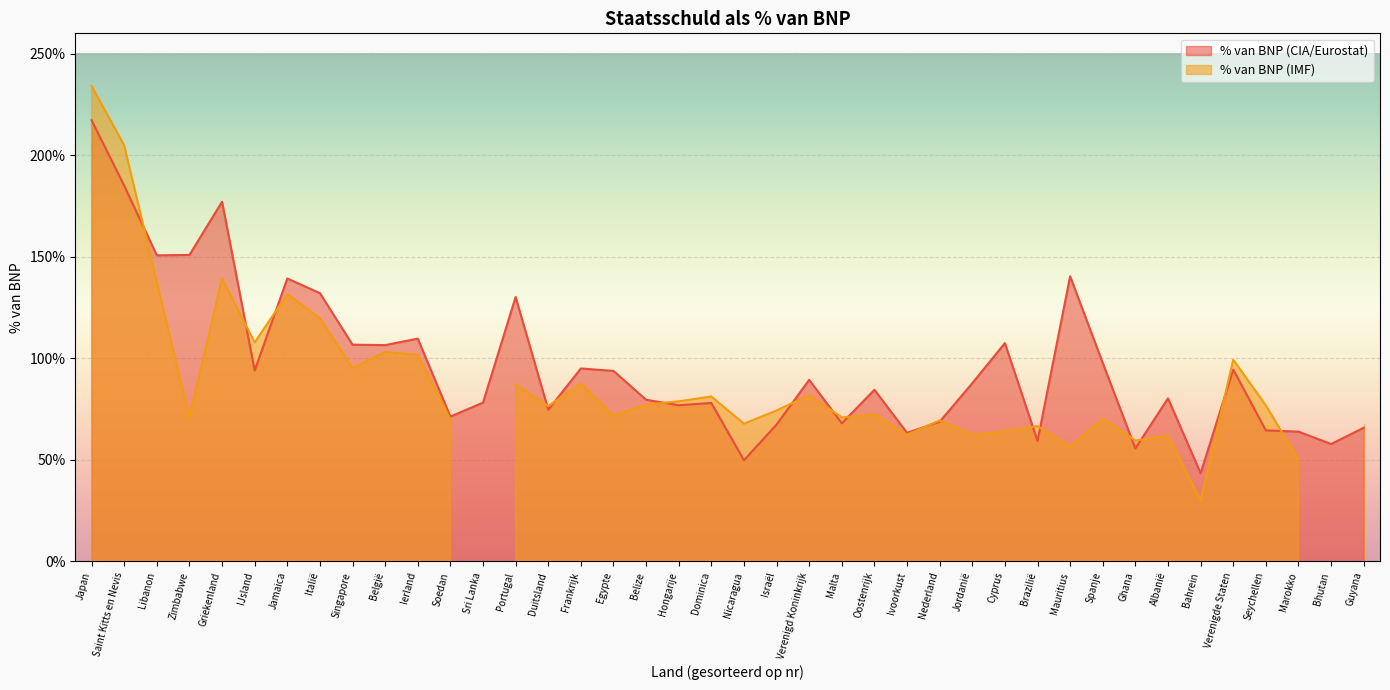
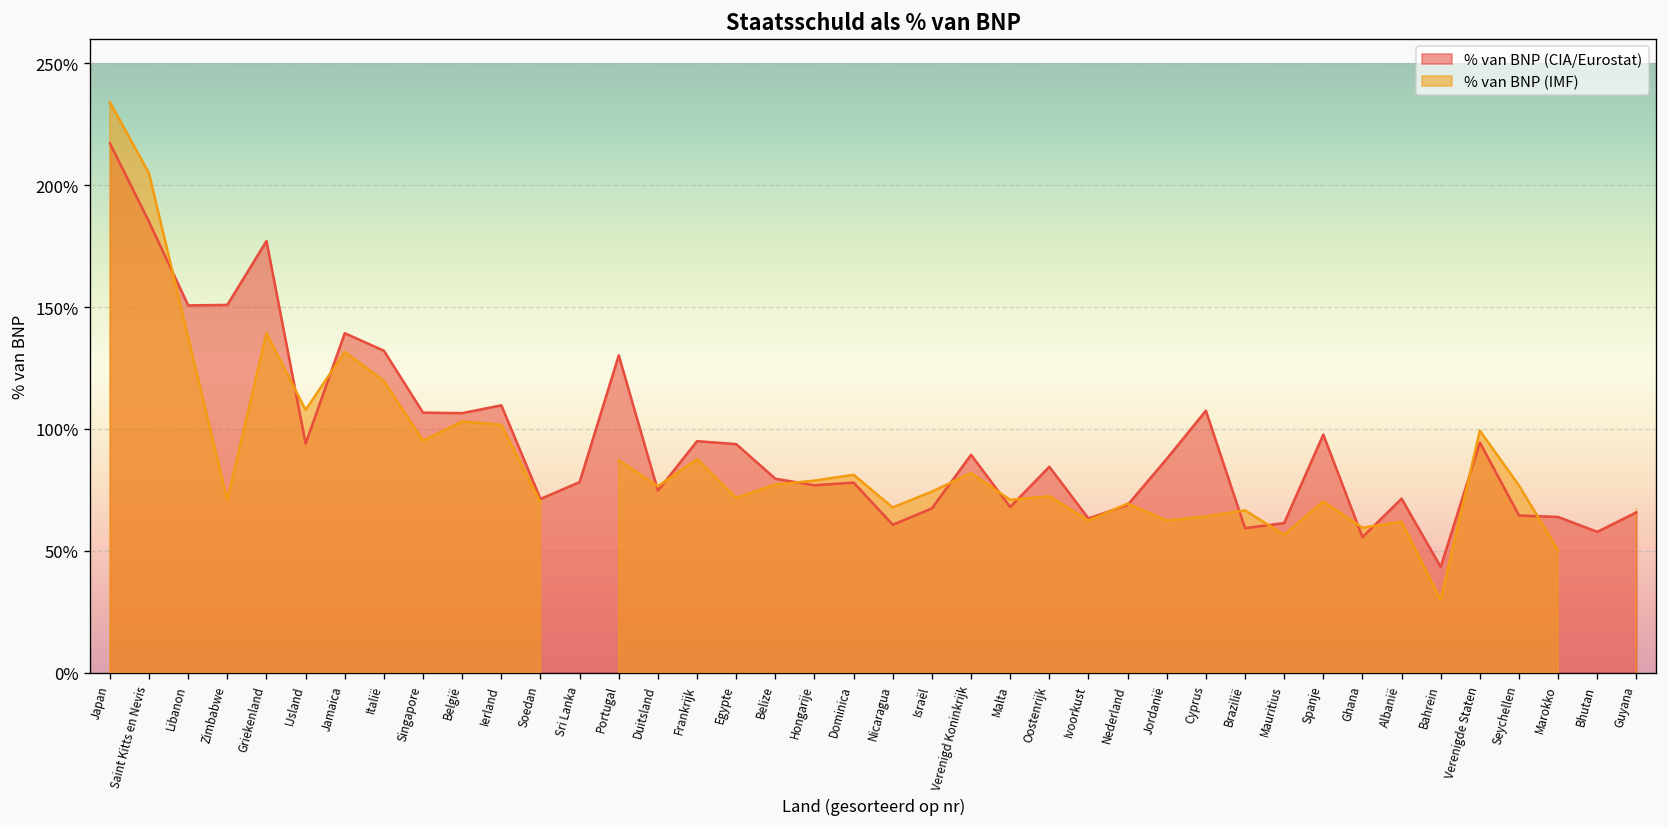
  {
    "% van BNP (CIA/Eurostat)": {
      "Japan": "217%",
      "Saint Kitts en Nevis": "185%",
      "Libanon": "151%",
      "Zimbabwe": "151%",
      "Griekenland": "177%",
      "IJsland": "94%",
      "Jamaica": "139%",
      "Italië": "132%",
      "Singapore": "107%",
      "België": "107%",
      "Ierland": "110%",
      "Soedan": "71%",
      "Sri Lanka": "78%",
      "Portugal": "130%",
      "Duitsland": "75%",
      "Frankrijk": "95%",
      "Egypte": "94%",
      "Belize": "80%",
      "Hongarije": "77%",
      "Dominica": "78%",
-     "Nicaragua": "50%",
+     "Nicaragua": "61%",
      "Israël": "67%",
      "Verenigd Koninkrijk": "89%",
      "Malta": "68%",
      "Oostenrijk": "85%",
      "Jordanië": "88%",
      "Cyprus": "108%",
      "Brazilië": "59%",
-     "Mauritius": "140%",
+     "Mauritius": "61%",
      "Spanje": "98%",
      "Ghana": "56%",
-     "Albanië": "80%",
+     "Albanië": "71%",
      "Bahrein": "43%",
      "Verenigde Staten": "94%",
      "Seychellen": "65%",
      "Marokko": "64%",
      "Bhutan": "58%",
      "Guyana": "66%"
    }
  }
